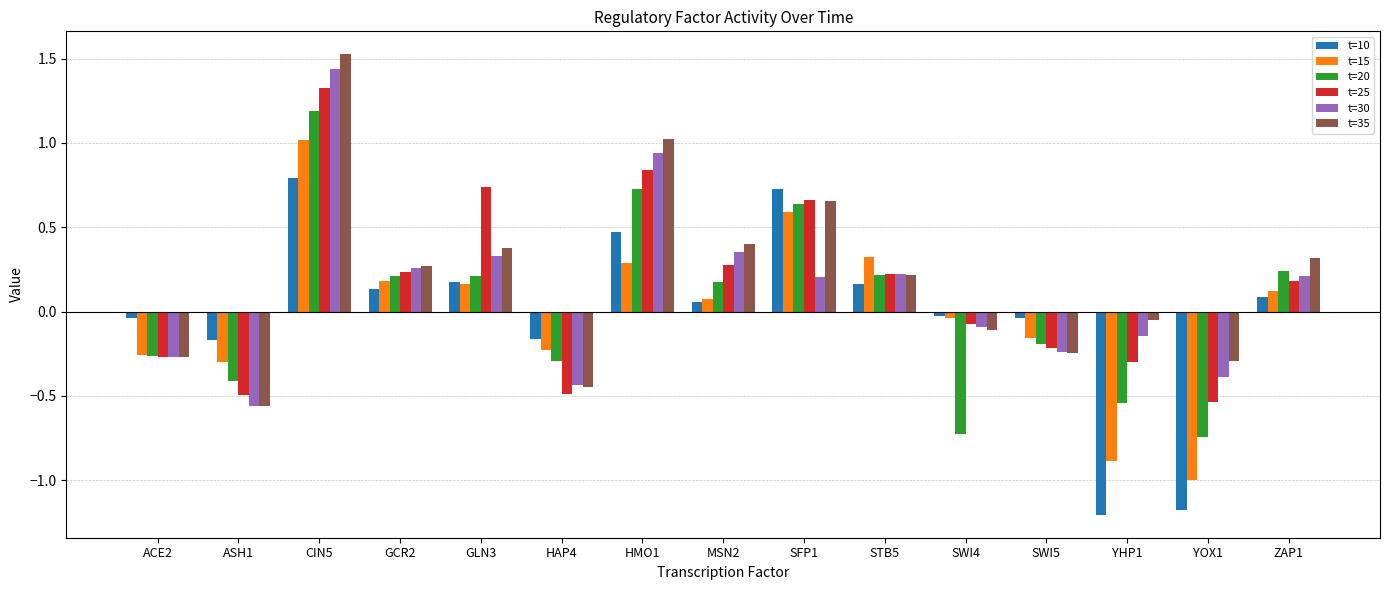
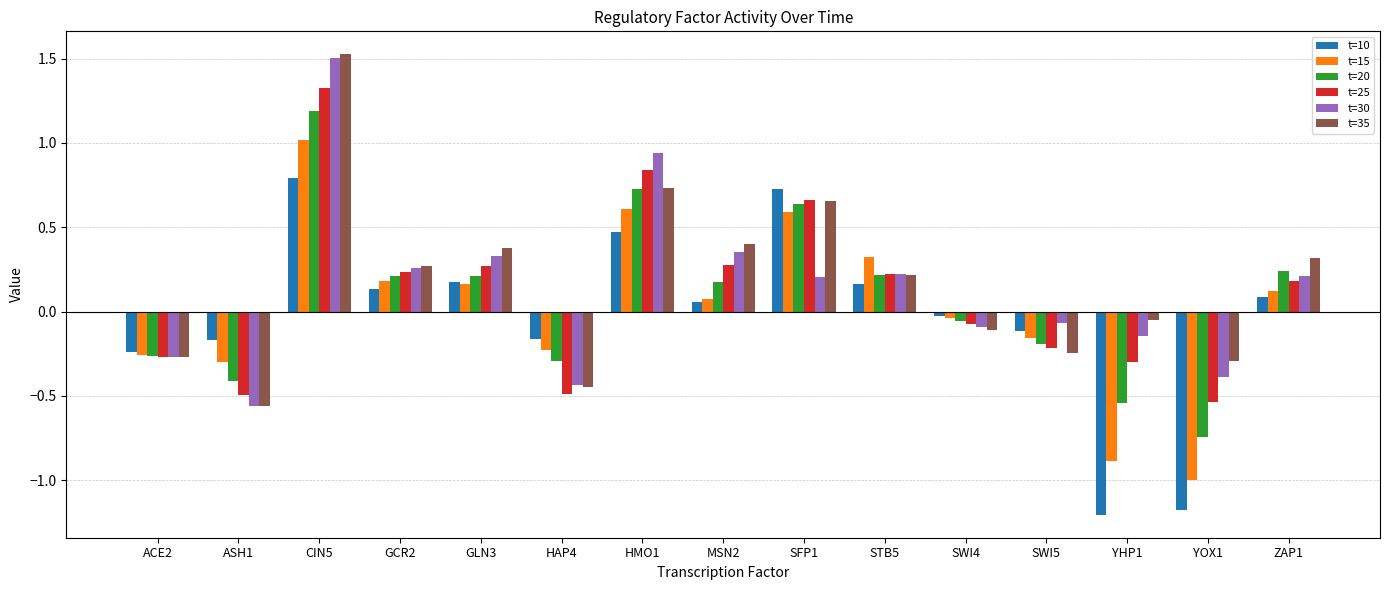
  {
    "t=10": {
-     "ACE2": -0.04,
+     "ACE2": -0.24,
      "ASH1": -0.17,
      "CIN5": 0.79,
      "GCR2": 0.14,
      "GLN3": 0.17,
      "HAP4": -0.16,
      "HMO1": 0.47,
      "MSN2": 0.06,
      "SFP1": 0.73,
      "STB5": 0.16,
      "SWI4": -0.02,
-     "SWI5": -0.04,
+     "SWI5": -0.11,
      "YHP1": -1.20,
      "YOX1": -1.18,
      "ZAP1": 0.09
    },
    "t=15": {
      "ACE2": -0.26,
      "ASH1": -0.30,
      "CIN5": 1.02,
      "GCR2": 0.18,
      "GLN3": 0.17,
      "HAP4": -0.23,
-     "HMO1": 0.29,
+     "HMO1": 0.61,
      "MSN2": 0.08,
      "SFP1": 0.59,
      "STB5": 0.32,
      "SWI4": -0.04,
      "SWI5": -0.16,
      "YHP1": -0.88,
      "YOX1": -1.00,
      "ZAP1": 0.12
    },
    "t=20": {
      "ACE2": -0.26,
      "ASH1": -0.41,
      "CIN5": 1.19,
      "GCR2": 0.21,
      "GLN3": 0.21,
      "HAP4": -0.30,
      "HMO1": 0.73,
      "MSN2": 0.17,
      "SFP1": 0.64,
      "STB5": 0.22,
-     "SWI4": -0.72,
+     "SWI4": -0.06,
      "SWI5": -0.19,
      "YHP1": -0.54,
      "YOX1": -0.74,
      "ZAP1": 0.24
    },
    "t=25": {
      "ACE2": -0.27,
      "ASH1": -0.50,
      "CIN5": 1.33,
      "GCR2": 0.24,
-     "GLN3": 0.74,
+     "GLN3": 0.27,
      "HAP4": -0.49,
      "HMO1": 0.84,
      "MSN2": 0.27,
      "SFP1": 0.66,
      "STB5": 0.22,
      "SWI4": -0.07,
      "SWI5": -0.22,
      "YHP1": -0.30,
      "YOX1": -0.54,
      "ZAP1": 0.18
    },
    "t=30": {
      "ACE2": -0.27,
      "ASH1": -0.56,
-     "CIN5": 1.44,
+     "CIN5": 1.50,
      "GCR2": 0.26,
      "GLN3": 0.33,
      "HAP4": -0.44,
      "HMO1": 0.94,
      "MSN2": 0.35,
      "SFP1": 0.20,
      "STB5": 0.22,
      "SWI4": -0.09,
-     "SWI5": -0.24,
+     "SWI5": -0.07,
      "YHP1": -0.15,
      "YOX1": -0.39,
      "ZAP1": 0.21
    },
    "t=35": {
      "ACE2": -0.27,
      "ASH1": -0.56,
      "CIN5": 1.53,
      "GCR2": 0.27,
      "GLN3": 0.38,
      "HAP4": -0.45,
-     "HMO1": 1.03,
+     "HMO1": 0.73,
      "MSN2": 0.40,
      "SFP1": 0.66,
      "STB5": 0.22,
      "SWI4": -0.11,
      "SWI5": -0.25,
      "YHP1": -0.05,
      "YOX1": -0.30,
      "ZAP1": 0.32
    }
  }
